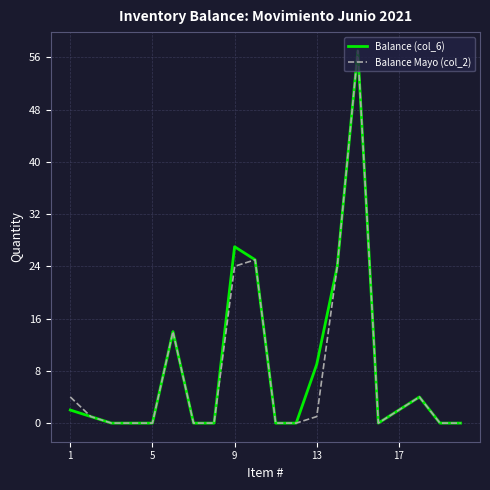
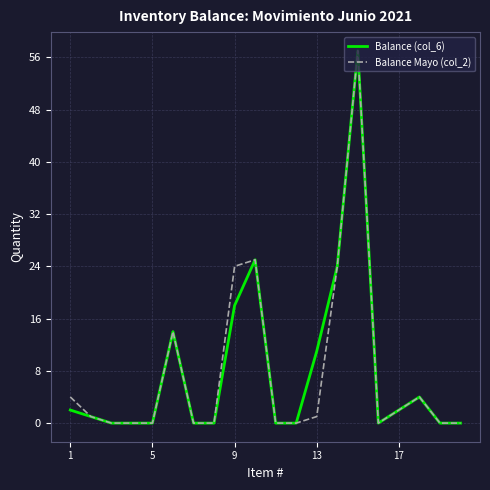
  {
    "Balance (col_6)": {
      "1": 2,
-     "9": 27,
-     "13": 9
+     "9": 18,
+     "13": 11
    },
    "Balance Mayo (col_2)": {
      "1": 4,
      "9": 24,
      "13": 1
    }
  }
